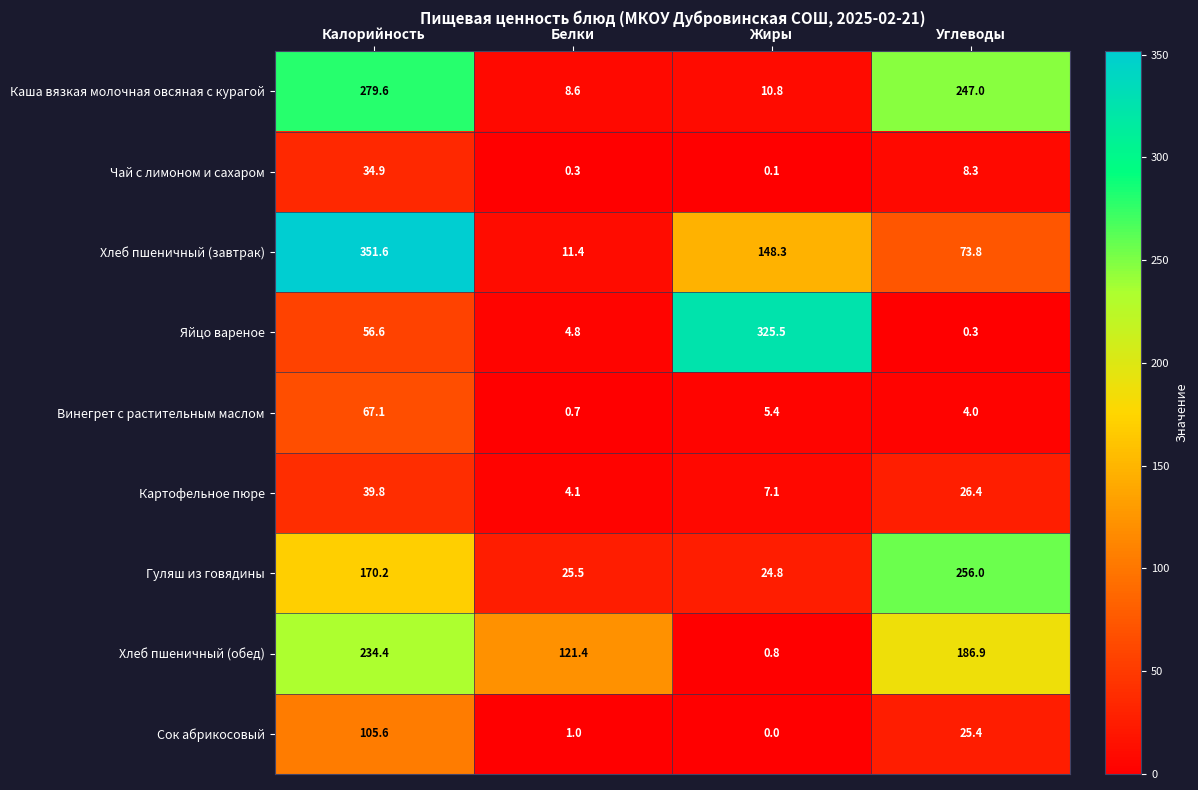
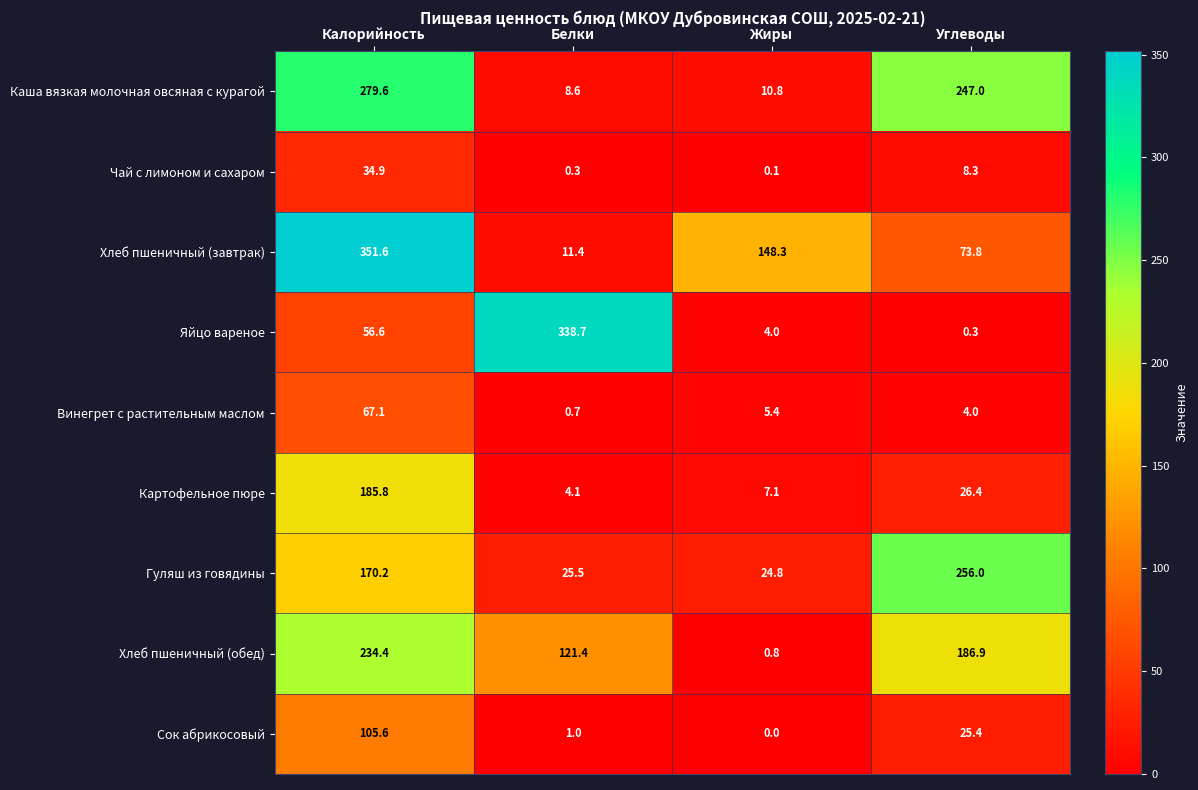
  {
    "Каша вязкая молочная овсяная с курагой": {
      "Калорийность": 279.6,
      "Белки": 8.6,
      "Жиры": 10.8,
      "Углеводы": 247.0
    },
    "Чай с лимоном и сахаром": {
      "Калорийность": 34.9,
      "Белки": 0.3,
      "Жиры": 0.1,
      "Углеводы": 8.3
    },
    "Хлеб пшеничный (завтрак)": {
      "Калорийность": 351.6,
      "Белки": 11.4,
      "Жиры": 148.3,
      "Углеводы": 73.8
    },
    "Яйцо вареное": {
      "Калорийность": 56.6,
-     "Белки": 4.8,
-     "Жиры": 325.5,
+     "Белки": 338.7,
+     "Жиры": 4.0,
      "Углеводы": 0.3
    },
    "Винегрет с растительным маслом": {
      "Калорийность": 67.1,
      "Белки": 0.7,
      "Жиры": 5.4,
      "Углеводы": 4.0
    },
    "Картофельное пюре": {
-     "Калорийность": 39.8,
+     "Калорийность": 185.8,
      "Белки": 4.1,
      "Жиры": 7.1,
      "Углеводы": 26.4
    },
    "Гуляш из говядины": {
      "Калорийность": 170.2,
      "Белки": 25.5,
      "Жиры": 24.8,
      "Углеводы": 256.0
    },
    "Хлеб пшеничный (обед)": {
      "Калорийность": 234.4,
      "Белки": 121.4,
      "Жиры": 0.8,
      "Углеводы": 186.9
    },
    "Сок абрикосовый": {
      "Калорийность": 105.6,
      "Белки": 1.0,
      "Жиры": 0.0,
      "Углеводы": 25.4
    }
  }
